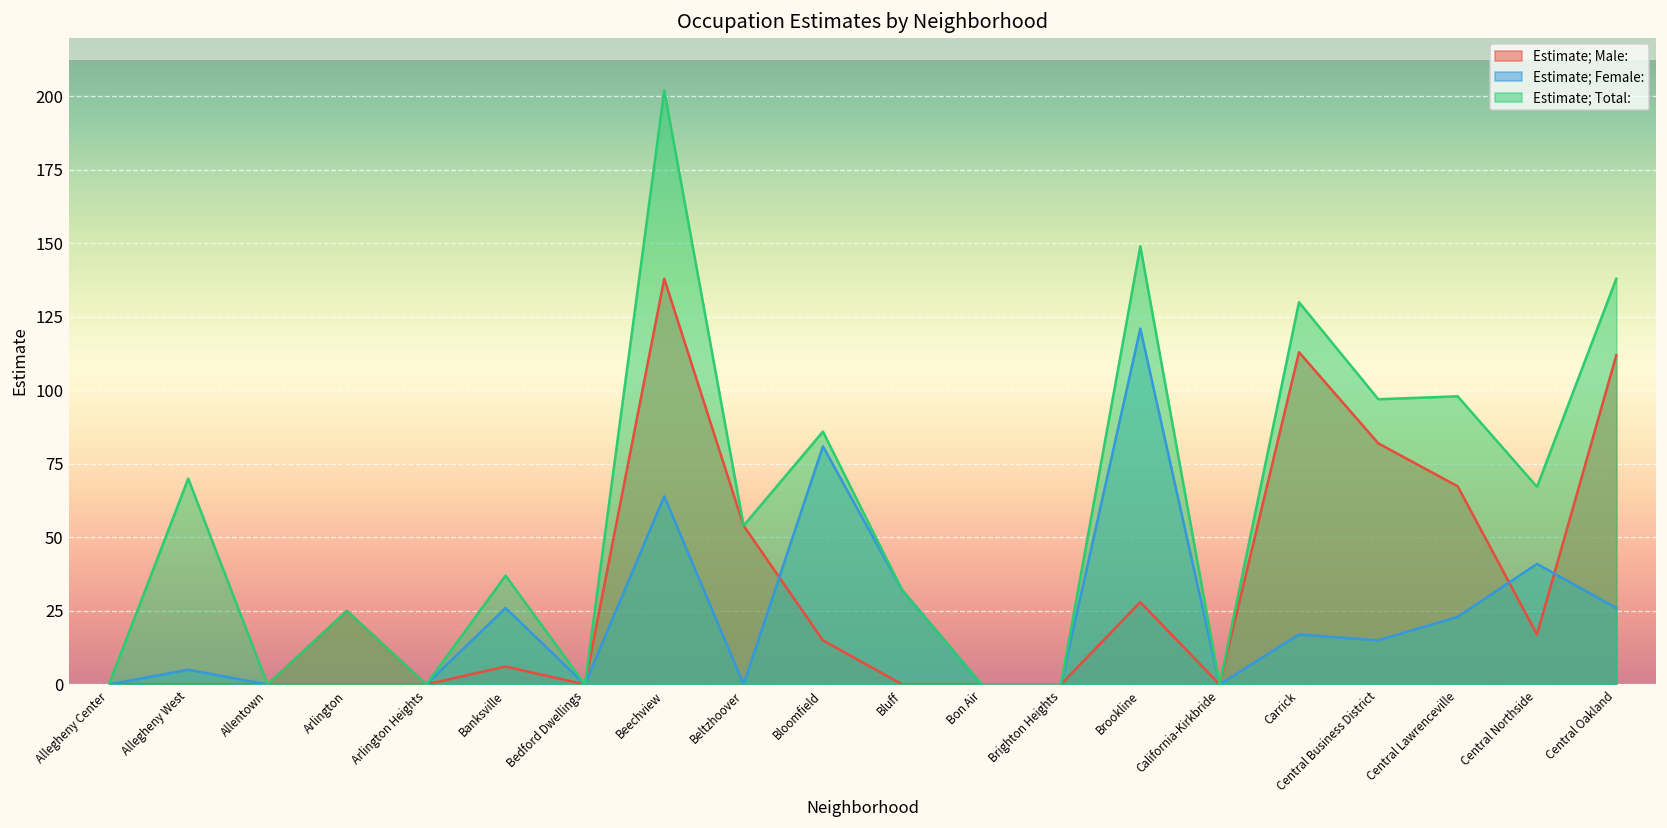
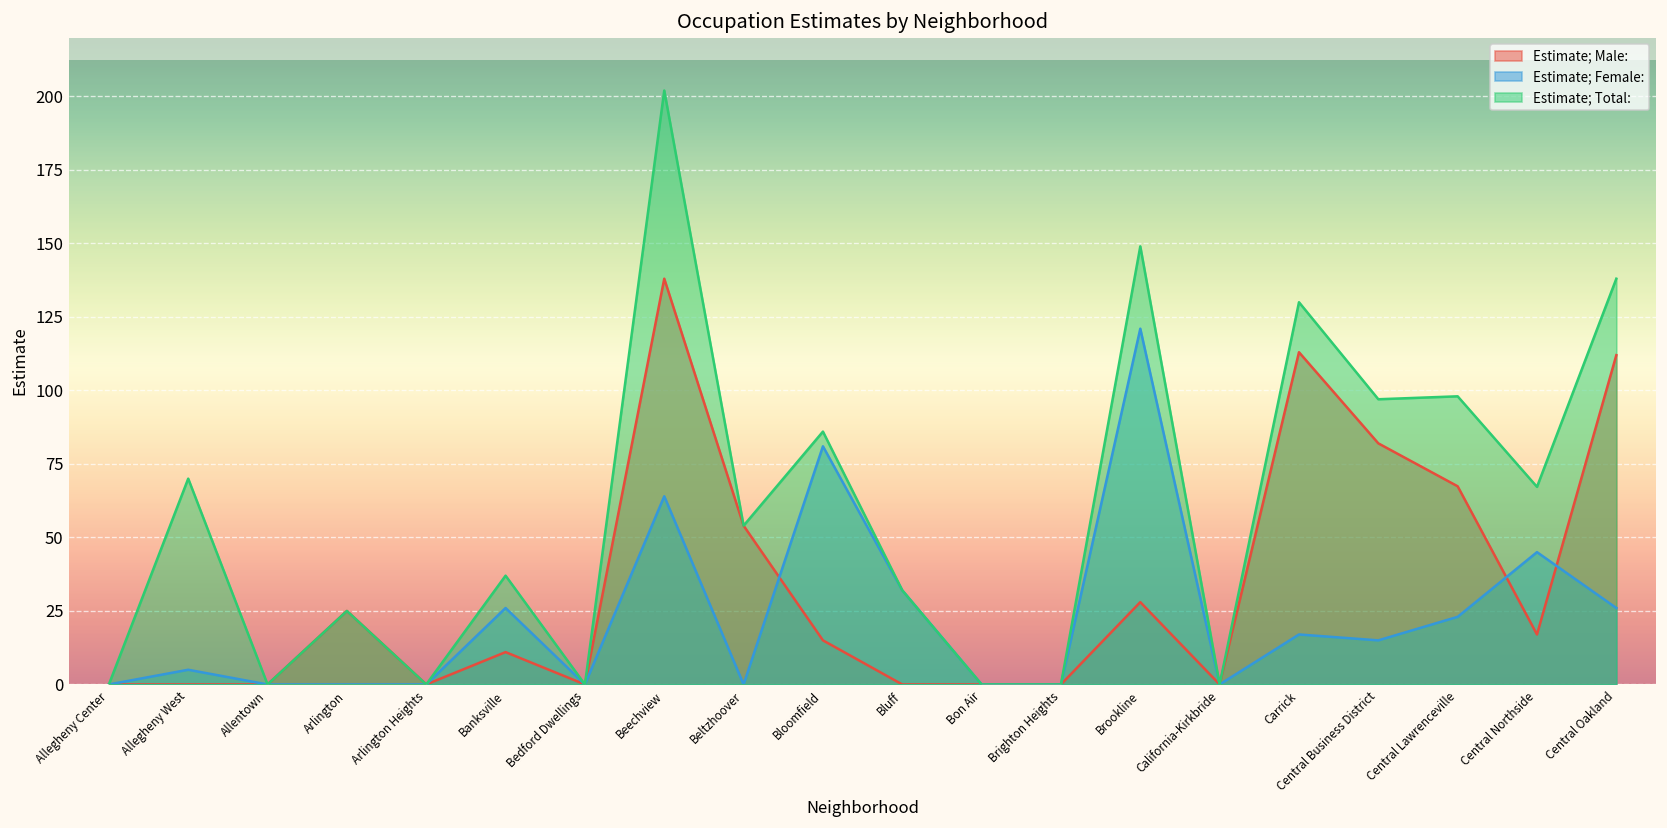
  {
    "Estimate; Male:": {
      "Allegheny West": 0,
-     "Banksville": 6,
+     "Banksville": 11,
      "Beechview": 138,
      "Bloomfield": 15,
      "Bluff": 0,
      "Brookline": 28,
      "Carrick": 113,
      "Central Business District": 82,
      "Central Lawrenceville": 67,
      "Central Northside": 17,
      "Central Oakland": 112
    },
    "Estimate; Female:": {
      "Allegheny West": 5,
      "Arlington": 0,
      "Banksville": 26,
      "Beechview": 64,
      "Beltzhoover": 0,
      "Bloomfield": 81,
      "Brookline": 121,
      "Carrick": 17,
      "Central Business District": 15,
      "Central Lawrenceville": 23,
-     "Central Northside": 41,
+     "Central Northside": 45,
      "Central Oakland": 26
    },
    "Estimate; Total:": {
      "Allegheny West": 70,
      "Banksville": 37,
      "Beechview": 202,
      "Bloomfield": 86,
      "Brookline": 149,
      "Carrick": 130,
      "Central Business District": 97,
      "Central Lawrenceville": 98,
      "Central Northside": 67,
      "Central Oakland": 138
    }
  }
